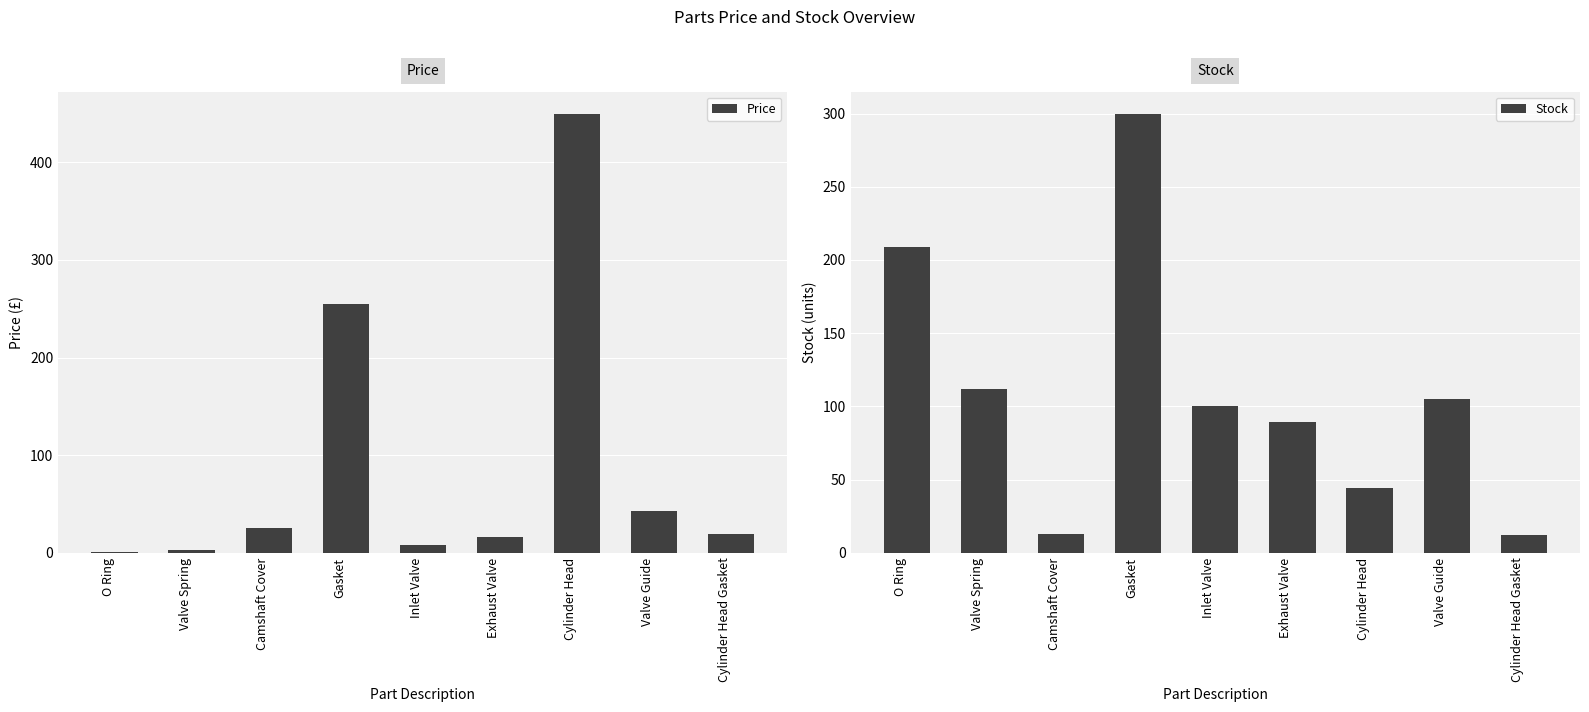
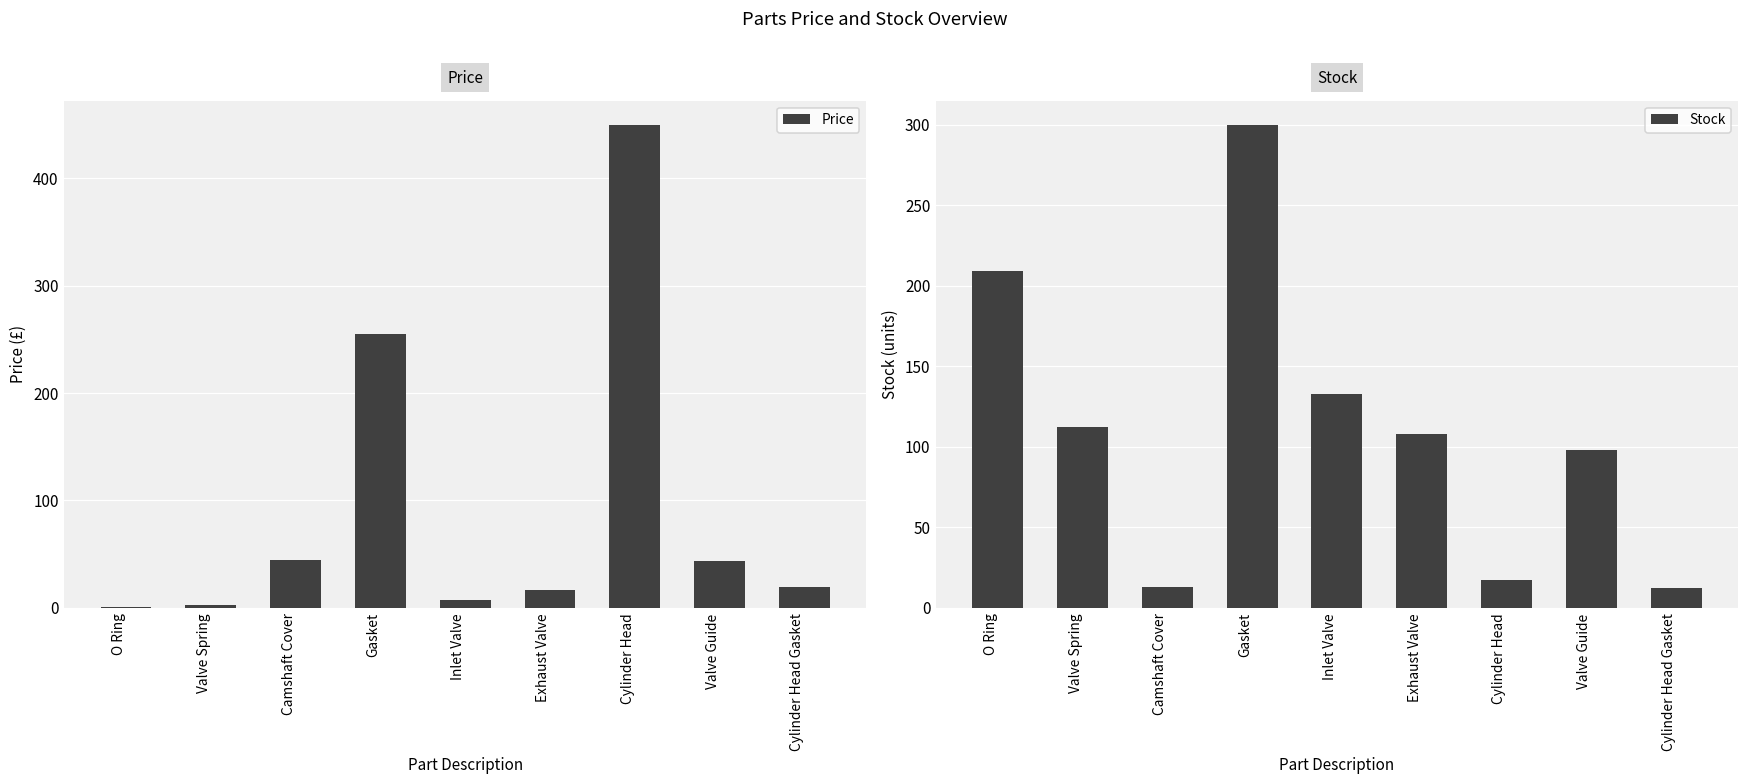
  {
    "Price": {
-     "Camshaft Cover": 30,
+     "Camshaft Cover": 40,
      "Gasket": 260,
      "Inlet Valve": 10,
      "Exhaust Valve": 20,
      "Cylinder Head": 450,
      "Valve Guide": 40,
      "Cylinder Head Gasket": 20
    },
    "Stock": {
      "O Ring": 209,
      "Valve Spring": 112,
      "Camshaft Cover": 13,
      "Gasket": 300,
-     "Inlet Valve": 100,
-     "Exhaust Valve": 89,
-     "Cylinder Head": 44,
-     "Valve Guide": 105,
+     "Inlet Valve": 133,
+     "Exhaust Valve": 108,
+     "Cylinder Head": 17,
+     "Valve Guide": 98,
      "Cylinder Head Gasket": 12
    }
  }
